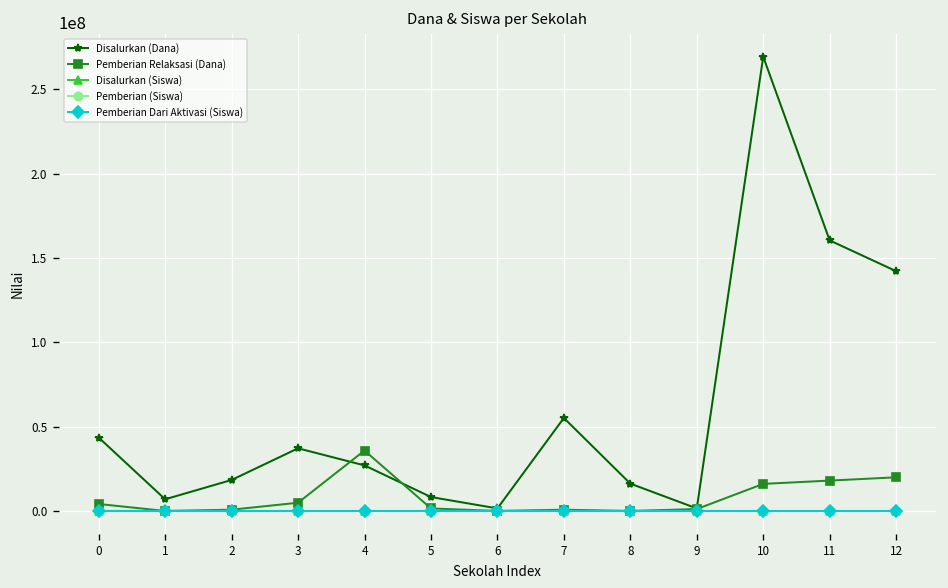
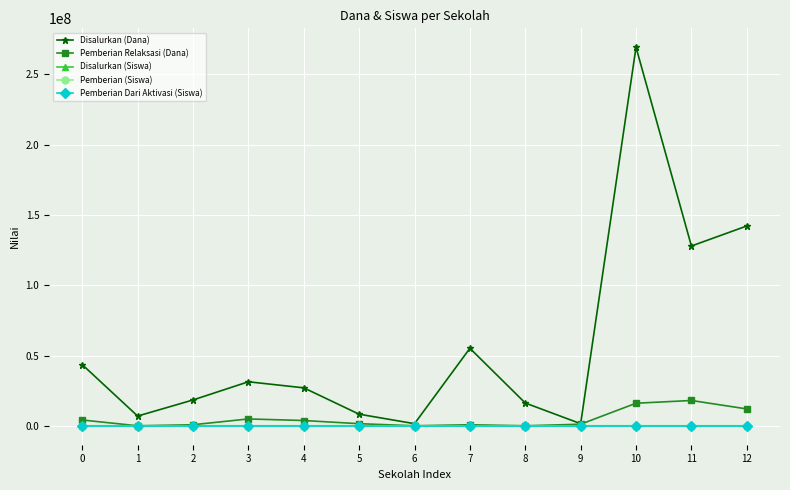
  {
    "Disalurkan (Dana)": {
      "0": 44000000,
      "1": 7000000,
      "2": 18000000,
-     "3": 37000000,
+     "3": 31000000,
      "4": 27000000,
      "5": 8000000,
      "7": 55000000,
      "8": 16000000,
      "10": 269000000,
-     "11": 160000000,
+     "11": 128000000,
      "12": 142000000
    },
    "Pemberian Relaksasi (Dana)": {
      "0": 4000000,
      "3": 5000000,
-     "4": 36000000,
+     "4": 4000000,
      "10": 16000000,
      "11": 18000000,
-     "12": 20000000
+     "12": 12000000
    },
    "Pemberian Dari Aktivasi (Siswa)": {
      "0": 0,
      "3": 0,
      "4": 0,
      "10": 0,
      "11": 0,
      "12": 0
    }
  }
